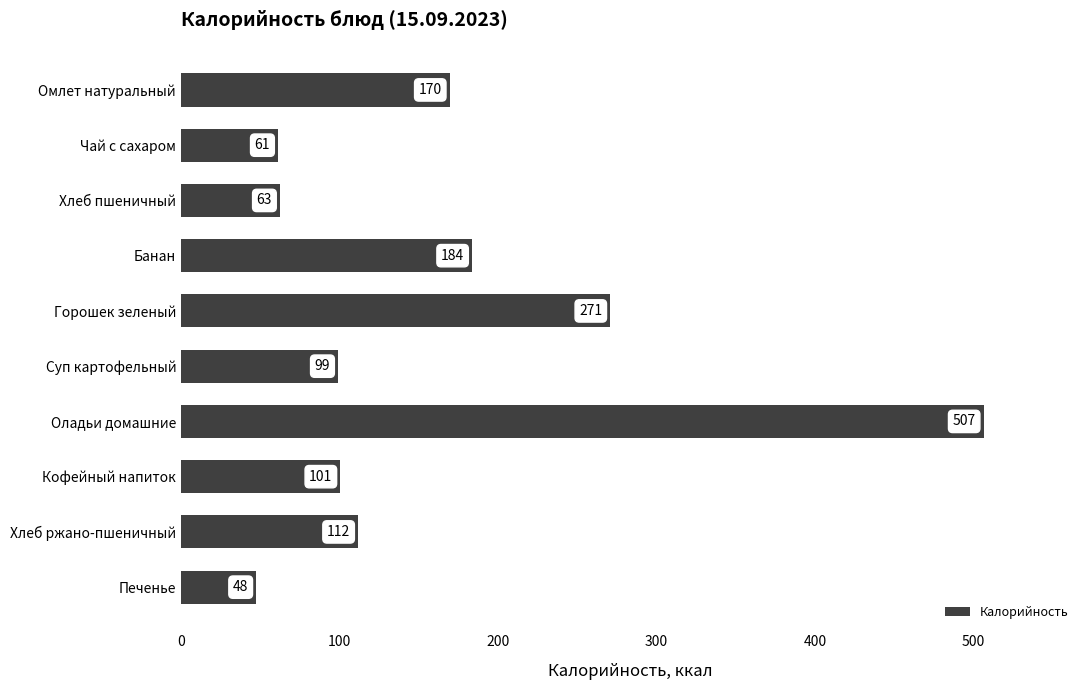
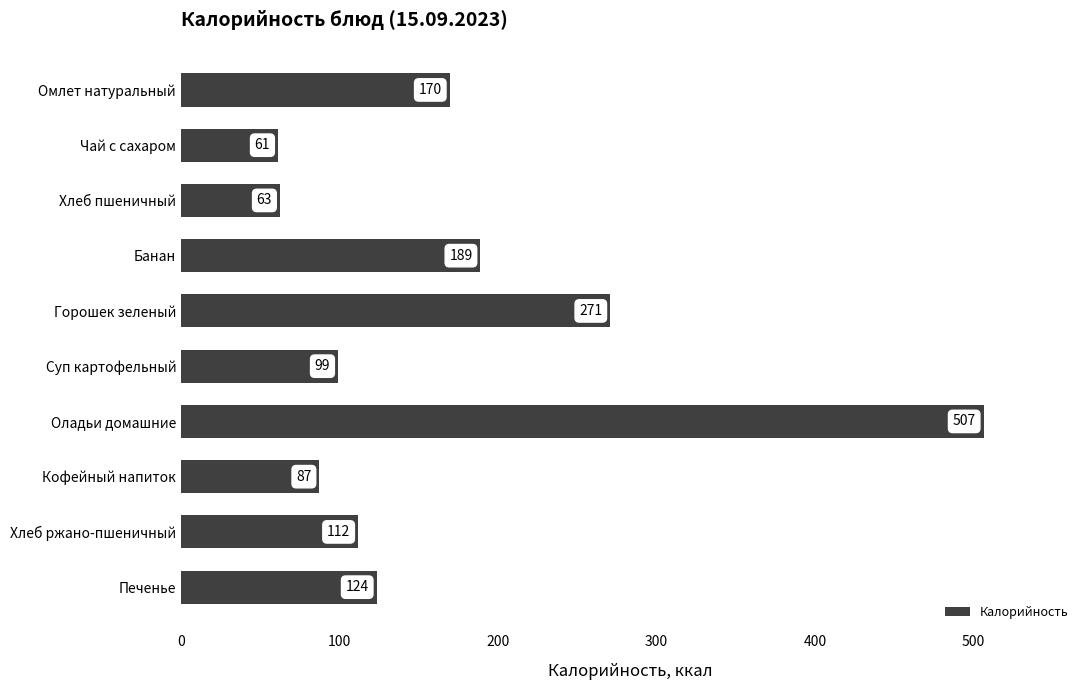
  {
-   "Банан": 184,
-   "Кофейный напиток": 101,
-   "Печенье": 48
+   "Банан": 189,
+   "Кофейный напиток": 87,
+   "Печенье": 124
  }
